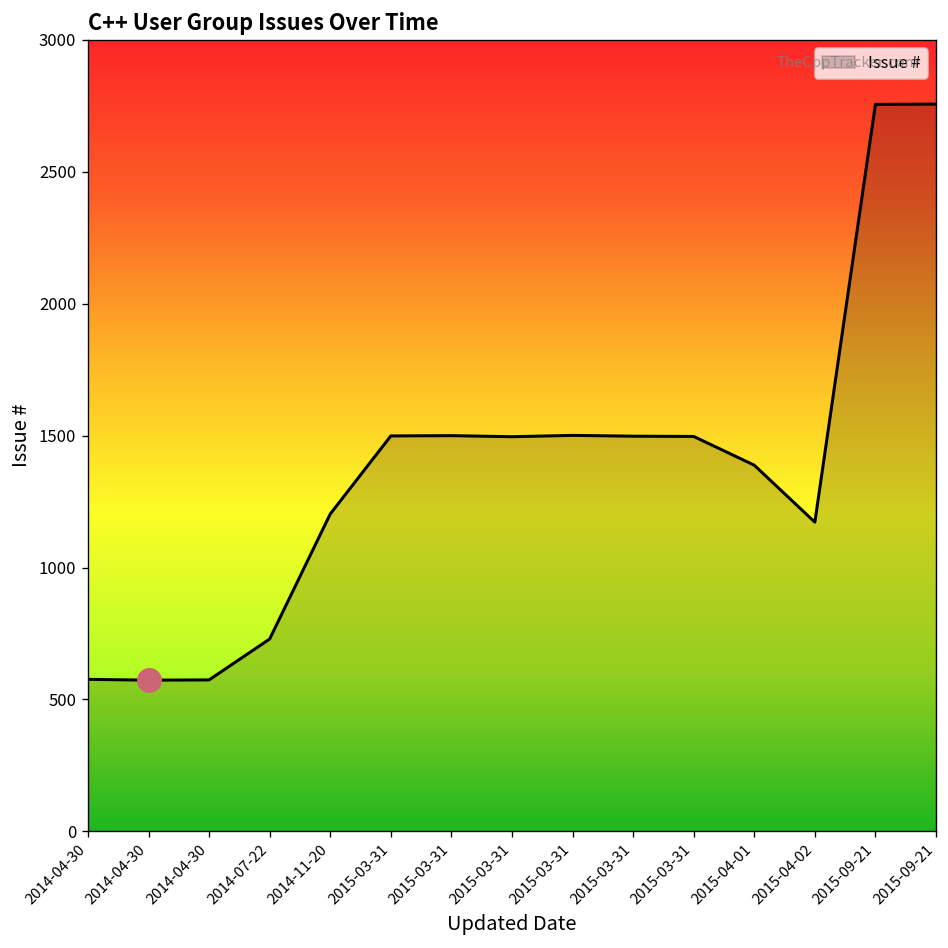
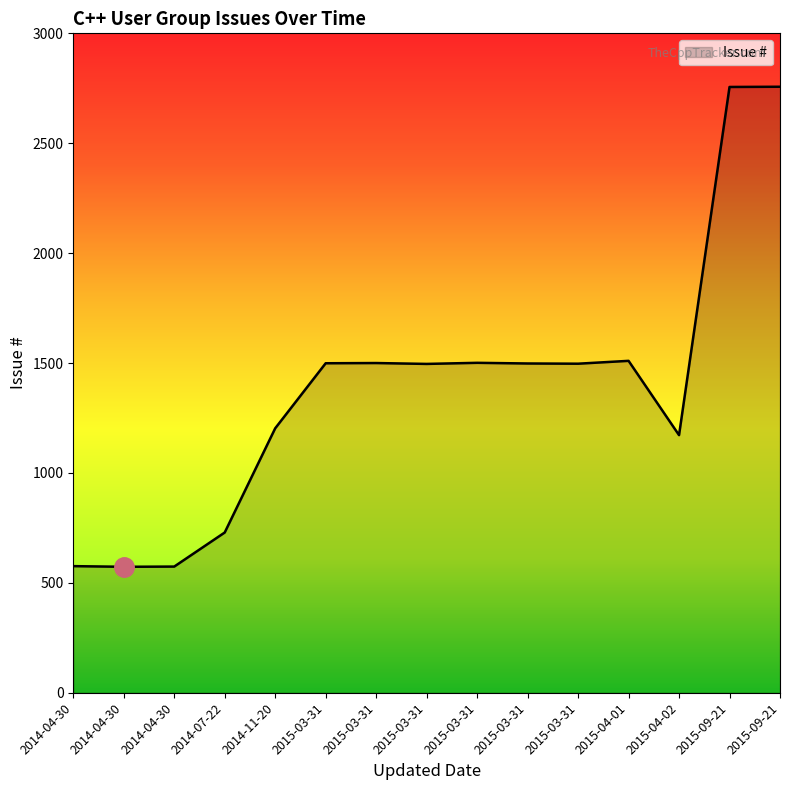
  {
    "Issue #": {
      "2014-07-22": 730,
      "2014-11-20": 1200,
-     "2015-04-01": 1390,
+     "2015-04-01": 1510,
      "2015-04-02": 1170
    }
  }
